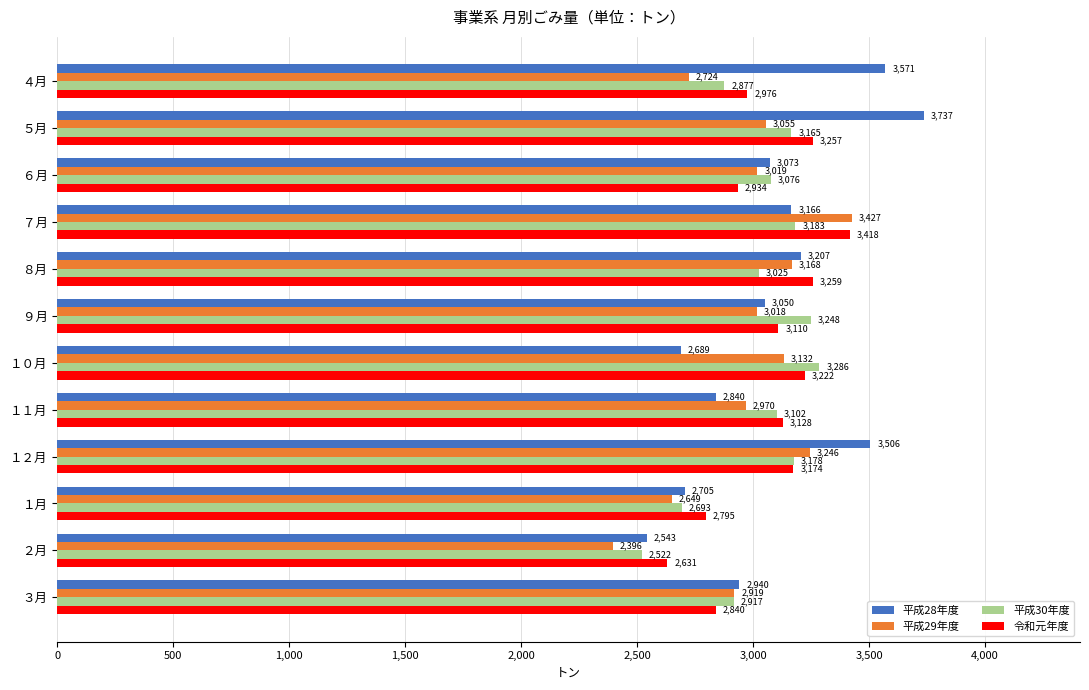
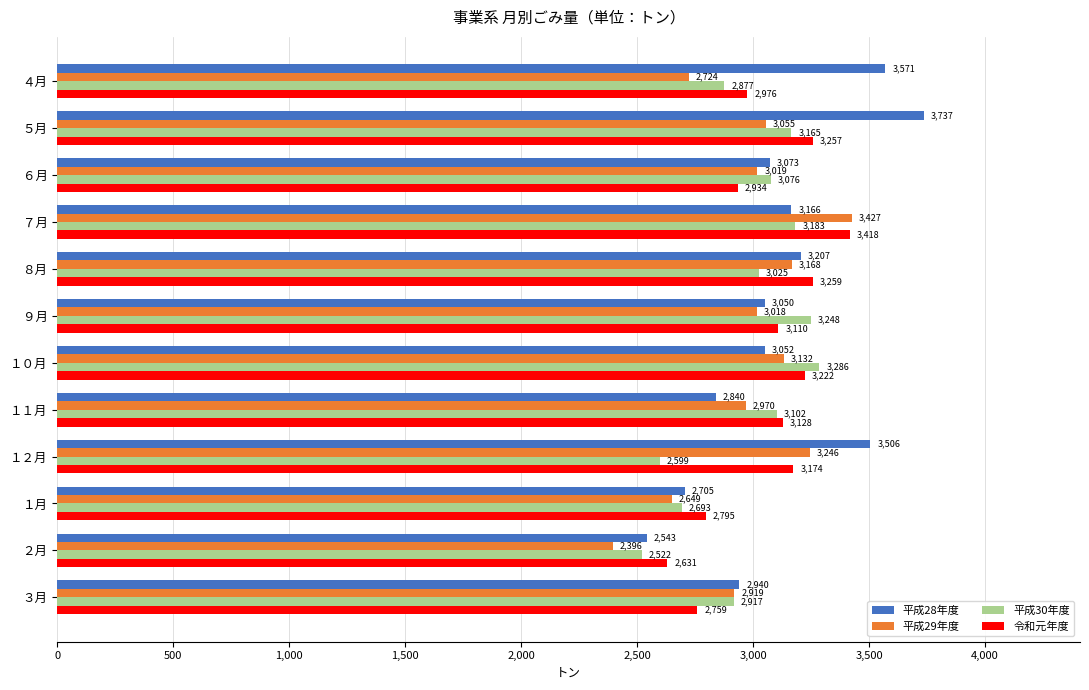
  {
    "平成28年度": {
      "４月": "3,571",
      "５月": "3,737",
      "６月": "3,073",
      "７月": "3,166",
      "８月": "3,207",
      "９月": "3,050",
-     "１０月": "2,689",
+     "１０月": "3,052",
      "１１月": "2,840",
      "１２月": "3,506",
      "１月": "2,705",
      "２月": "2,543",
      "３月": "2,940"
    },
    "平成29年度": {
      "４月": "2,724",
      "５月": "3,055",
      "６月": "3,019",
      "７月": "3,427",
      "８月": "3,168",
      "９月": "3,018",
      "１０月": "3,132",
      "１１月": "2,970",
      "１２月": "3,246",
      "１月": "2,649",
      "２月": "2,396",
      "３月": "2,919"
    },
    "平成30年度": {
      "４月": "2,877",
      "５月": "3,165",
      "６月": "3,076",
      "７月": "3,183",
      "８月": "3,025",
      "９月": "3,248",
      "１０月": "3,286",
      "１１月": "3,102",
-     "１２月": "3,178",
+     "１２月": "2,599",
      "１月": "2,693",
      "２月": "2,522",
      "３月": "2,917"
    },
    "令和元年度": {
      "４月": "2,976",
      "５月": "3,257",
      "６月": "2,934",
      "７月": "3,418",
      "８月": "3,259",
      "９月": "3,110",
      "１０月": "3,222",
      "１１月": "3,128",
      "１２月": "3,174",
      "１月": "2,795",
      "２月": "2,631",
-     "３月": "2,840"
+     "３月": "2,759"
    }
  }
